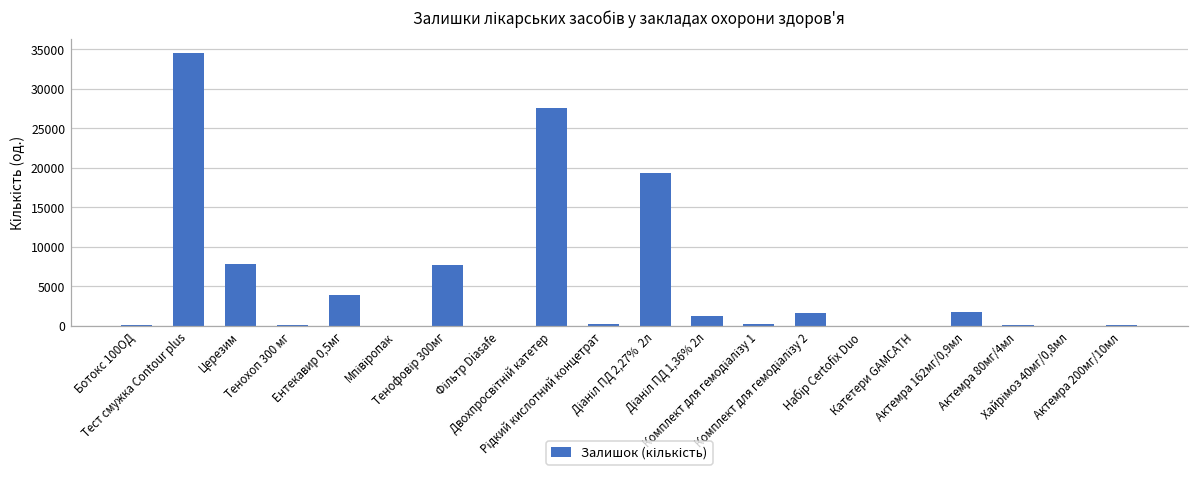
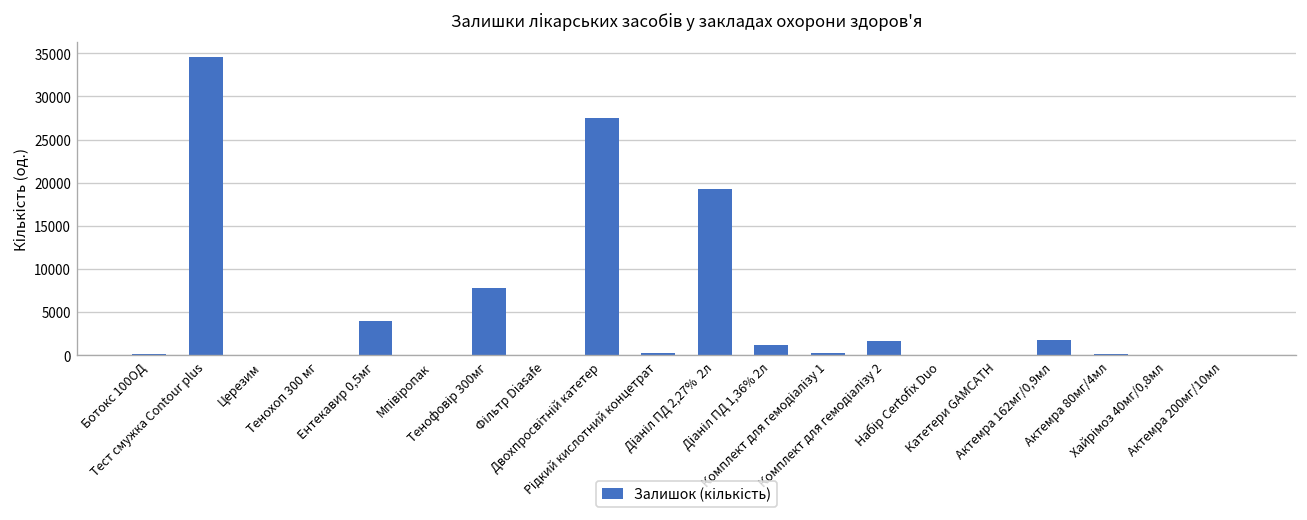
  {
    "Тест смужка Contour plus": 35000,
-   "Церезим": 8000,
+   "Церезим": 0,
    "Ентекавир 0,5мг": 4000,
    "Тенофовір 300мг": 8000,
    "Двохпросвітній катетер": 28000,
    "Діаніл ПД 2,27% 2л": 19000,
    "Діаніл ПД 1,36% 2л": 1000,
    "Комплект для гемодіалізу 2": 2000,
    "Актемра 162мг/0,9мл": 2000
  }
